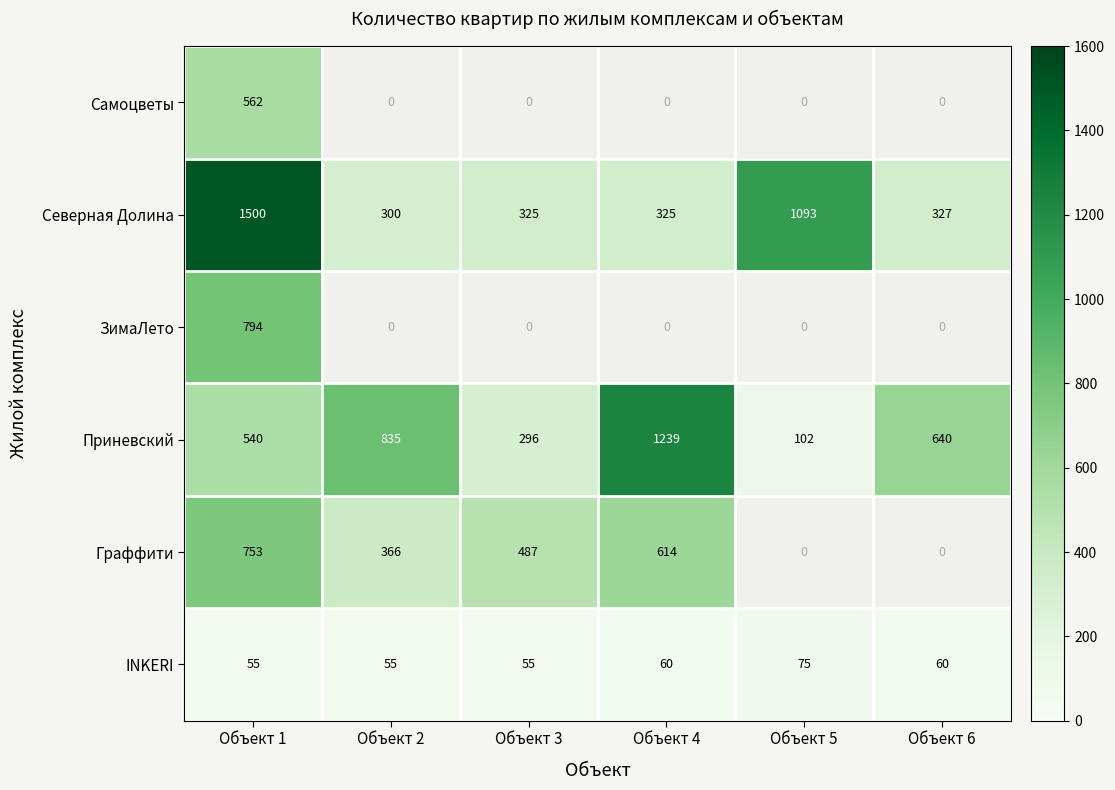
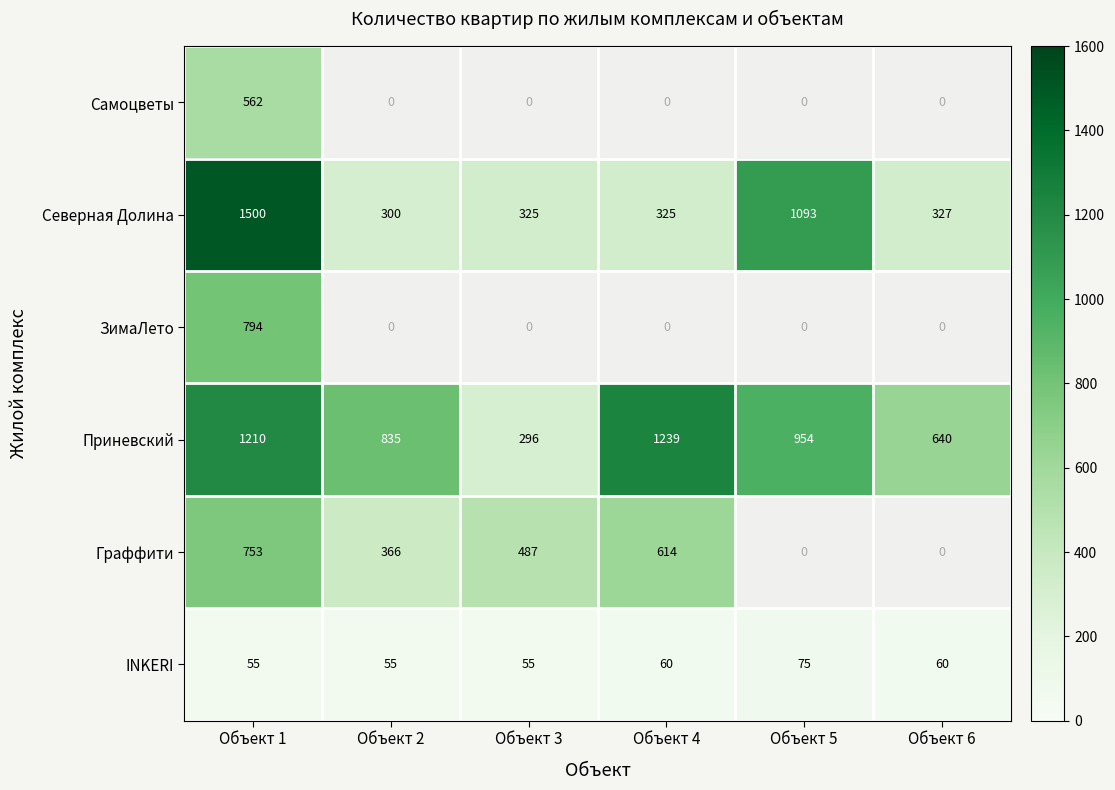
  {
    "Самоцветы": {
      "Объект 1": 562
    },
    "Северная Долина": {
      "Объект 1": 1500,
      "Объект 2": 300,
      "Объект 3": 325,
      "Объект 4": 325,
      "Объект 5": 1093,
      "Объект 6": 327
    },
    "ЗимаЛето": {
      "Объект 1": 794
    },
    "Приневский": {
-     "Объект 1": 540,
+     "Объект 1": 1210,
      "Объект 2": 835,
      "Объект 3": 296,
      "Объект 4": 1239,
-     "Объект 5": 102,
+     "Объект 5": 954,
      "Объект 6": 640
    },
    "Граффити": {
      "Объект 1": 753,
      "Объект 2": 366,
      "Объект 3": 487,
      "Объект 4": 614
    },
    "INKERI": {
      "Объект 1": 55,
      "Объект 2": 55,
      "Объект 3": 55,
      "Объект 4": 60,
      "Объект 5": 75,
      "Объект 6": 60
    }
  }
